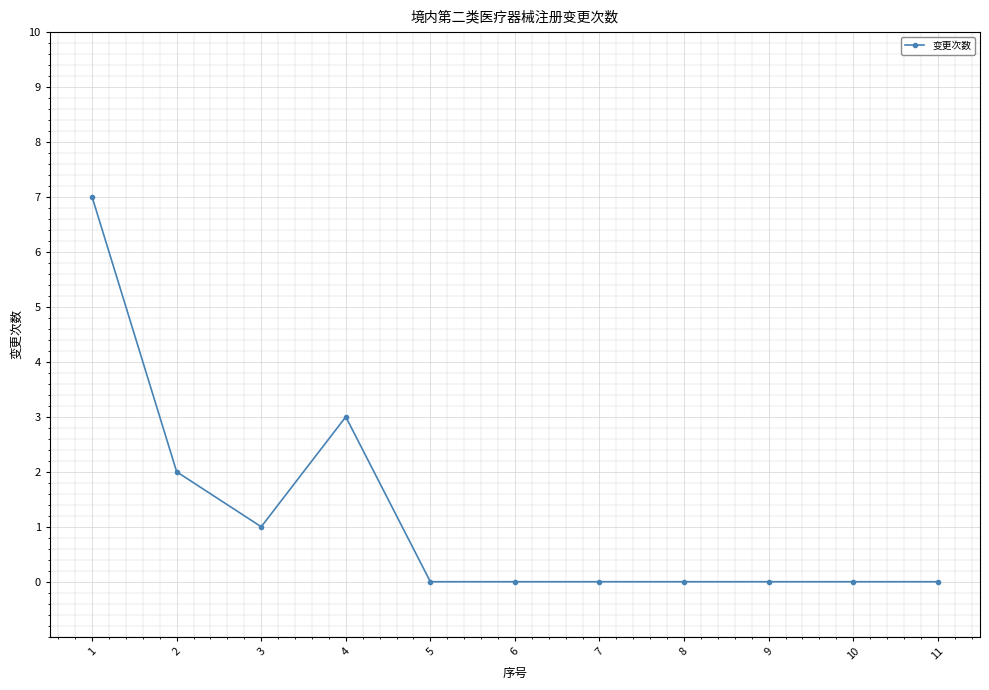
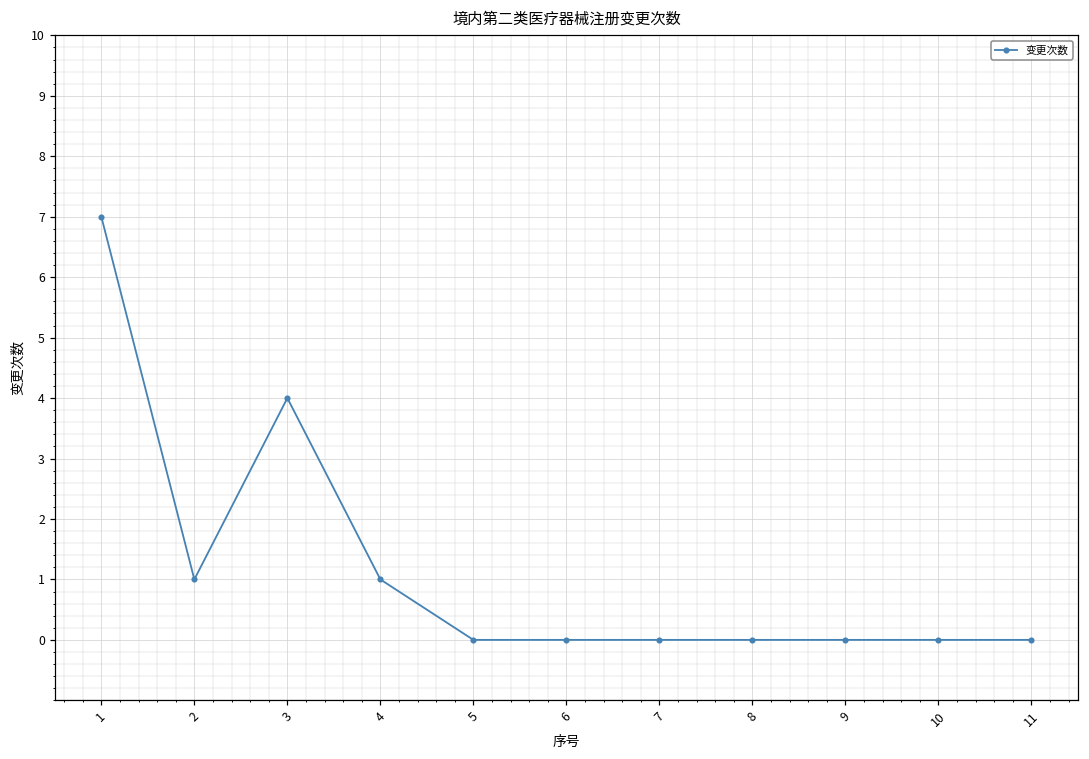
  {
    "1": 7,
-   "2": 2,
-   "3": 1,
-   "4": 3,
+   "2": 1,
+   "3": 4,
+   "4": 1,
    "5": 0,
    "6": 0,
    "7": 0,
    "8": 0,
    "9": 0,
    "10": 0,
    "11": 0
  }
